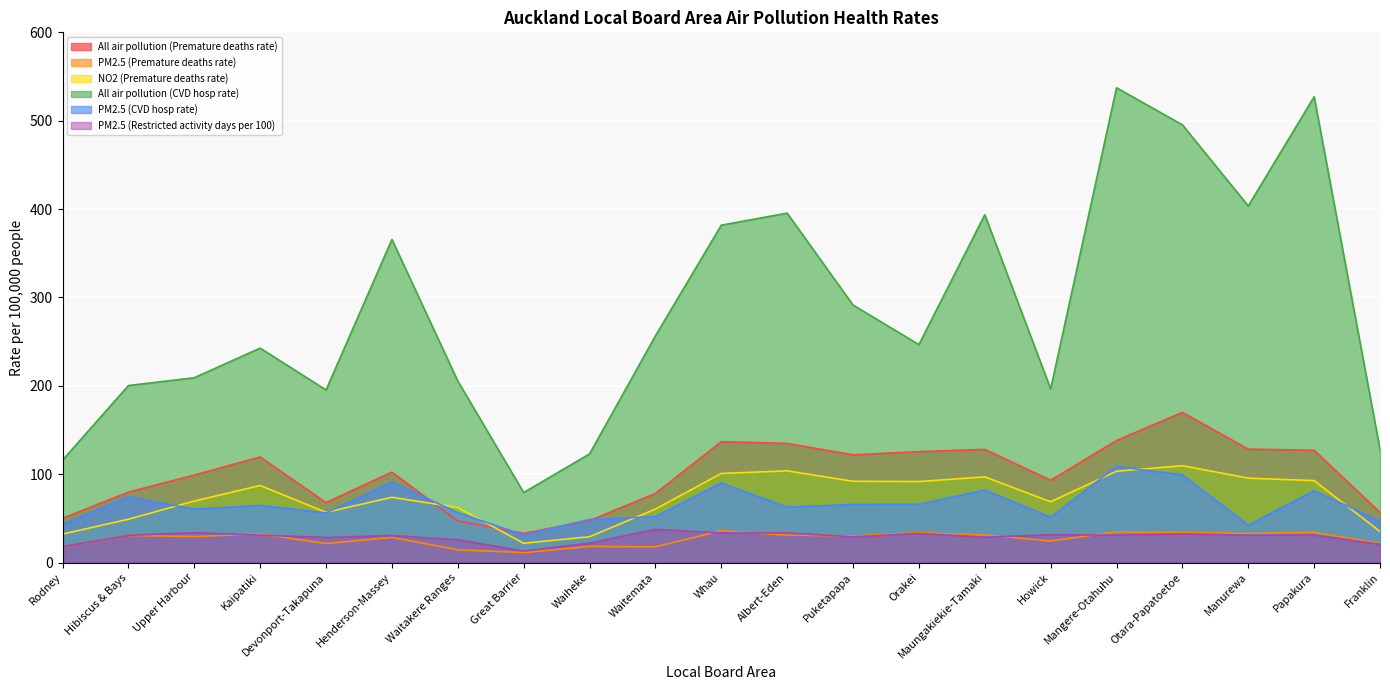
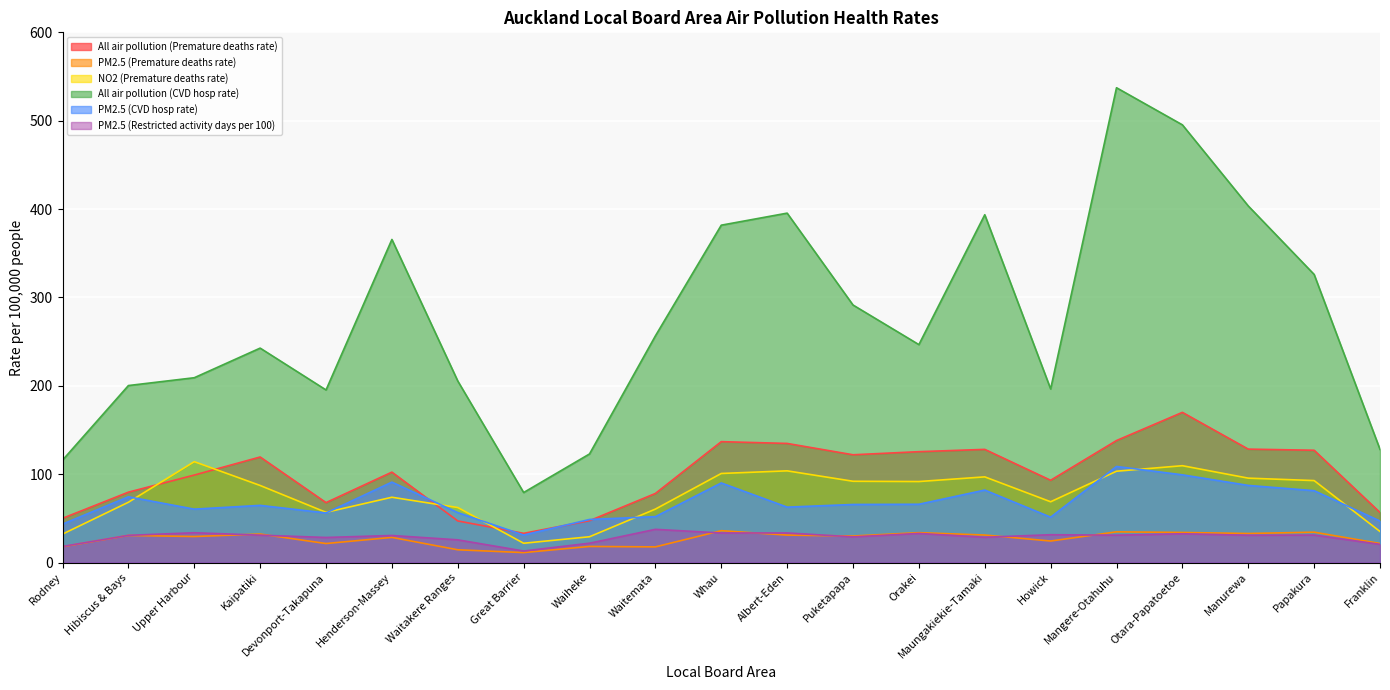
  {
    "All air pollution (Premature deaths rate)": {
      "Rodney": 50,
      "Hibiscus & Bays": 80,
      "Upper Harbour": 100,
      "Kaipatiki": 120,
      "Devonport-Takapuna": 70,
      "Henderson-Massey": 100,
      "Waitakere Ranges": 50,
      "Waitemata": 80,
      "Whau": 140,
      "Albert-Eden": 130,
      "Puketapapa": 120,
      "Orakei": 130,
      "Maungakiekie-Tamaki": 130,
      "Howick": 90,
      "Mangere-Otahuhu": 140,
      "Otara-Papatoetoe": 170,
      "Manurewa": 130,
      "Papakura": 130,
      "Franklin": 60
    },
    "PM2.5 (Premature deaths rate)": {
      "Upper Harbour": 30,
      "Devonport-Takapuna": 20,
      "Waitakere Ranges": 10,
      "Waiheke": 20,
      "Waitemata": 20,
      "Howick": 20,
      "Mangere-Otahuhu": 30,
      "Papakura": 30
    },
    "NO2 (Premature deaths rate)": {
      "Rodney": 30,
-     "Hibiscus & Bays": 50,
-     "Upper Harbour": 70,
+     "Hibiscus & Bays": 70,
+     "Upper Harbour": 110,
      "Kaipatiki": 90,
      "Henderson-Massey": 70,
      "Waitakere Ranges": 60,
      "Great Barrier": 20,
      "Waiheke": 30,
      "Waitemata": 60,
      "Whau": 100,
      "Albert-Eden": 100,
      "Puketapapa": 90,
      "Orakei": 90,
      "Maungakiekie-Tamaki": 100,
      "Howick": 70,
      "Mangere-Otahuhu": 100,
      "Otara-Papatoetoe": 110,
      "Manurewa": 100,
      "Papakura": 90,
      "Franklin": 40
    },
    "All air pollution (CVD hosp rate)": {
      "Rodney": 120,
      "Hibiscus & Bays": 200,
      "Upper Harbour": 210,
      "Kaipatiki": 240,
      "Devonport-Takapuna": 200,
      "Henderson-Massey": 370,
      "Waitakere Ranges": 210,
      "Great Barrier": 80,
      "Waiheke": 120,
      "Waitemata": 260,
      "Whau": 380,
      "Albert-Eden": 400,
      "Puketapapa": 290,
      "Orakei": 250,
      "Maungakiekie-Tamaki": 390,
      "Howick": 200,
      "Mangere-Otahuhu": 540,
      "Otara-Papatoetoe": 500,
      "Manurewa": 400,
-     "Papakura": 530,
+     "Papakura": 330,
      "Franklin": 130
    },
    "PM2.5 (CVD hosp rate)": {
      "Rodney": 40,
      "Hibiscus & Bays": 70,
      "Upper Harbour": 60,
      "Kaipatiki": 60,
      "Henderson-Massey": 90,
      "Waitakere Ranges": 60,
      "Waitemata": 50,
      "Whau": 90,
      "Albert-Eden": 60,
      "Puketapapa": 70,
      "Orakei": 70,
      "Maungakiekie-Tamaki": 80,
      "Howick": 50,
      "Mangere-Otahuhu": 110,
      "Otara-Papatoetoe": 100,
-     "Manurewa": 40,
+     "Manurewa": 90,
      "Papakura": 80,
      "Franklin": 50
    },
    "PM2.5 (Restricted activity days per 100)": {
      "Upper Harbour": 30,
      "Devonport-Takapuna": 30,
      "Waitakere Ranges": 30,
      "Waiheke": 20,
      "Waitemata": 40,
      "Howick": 30,
      "Mangere-Otahuhu": 30,
      "Papakura": 30
    }
  }
